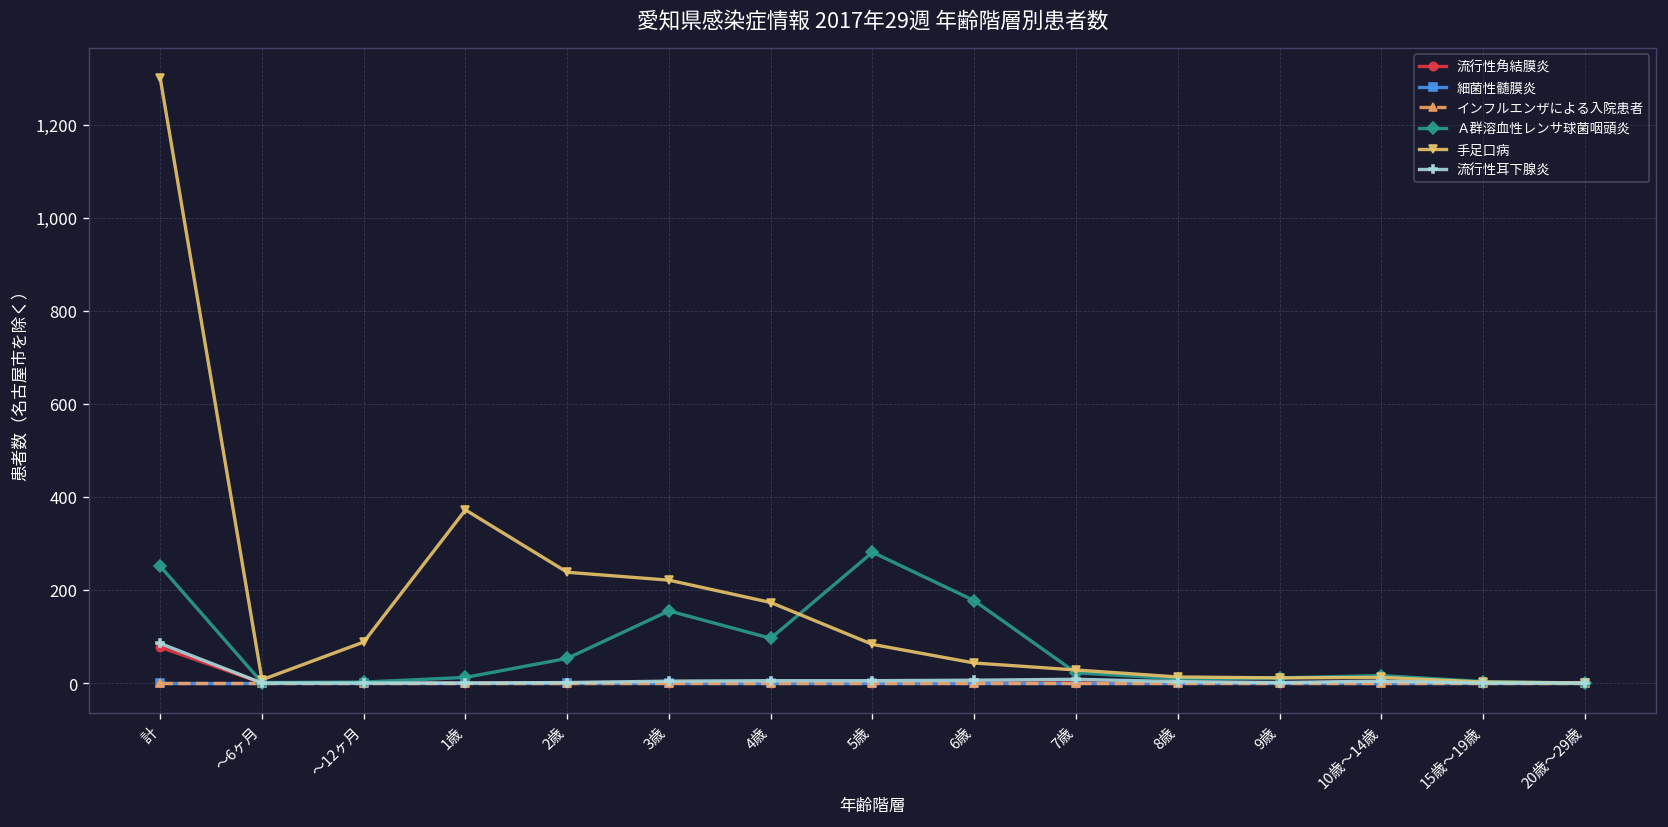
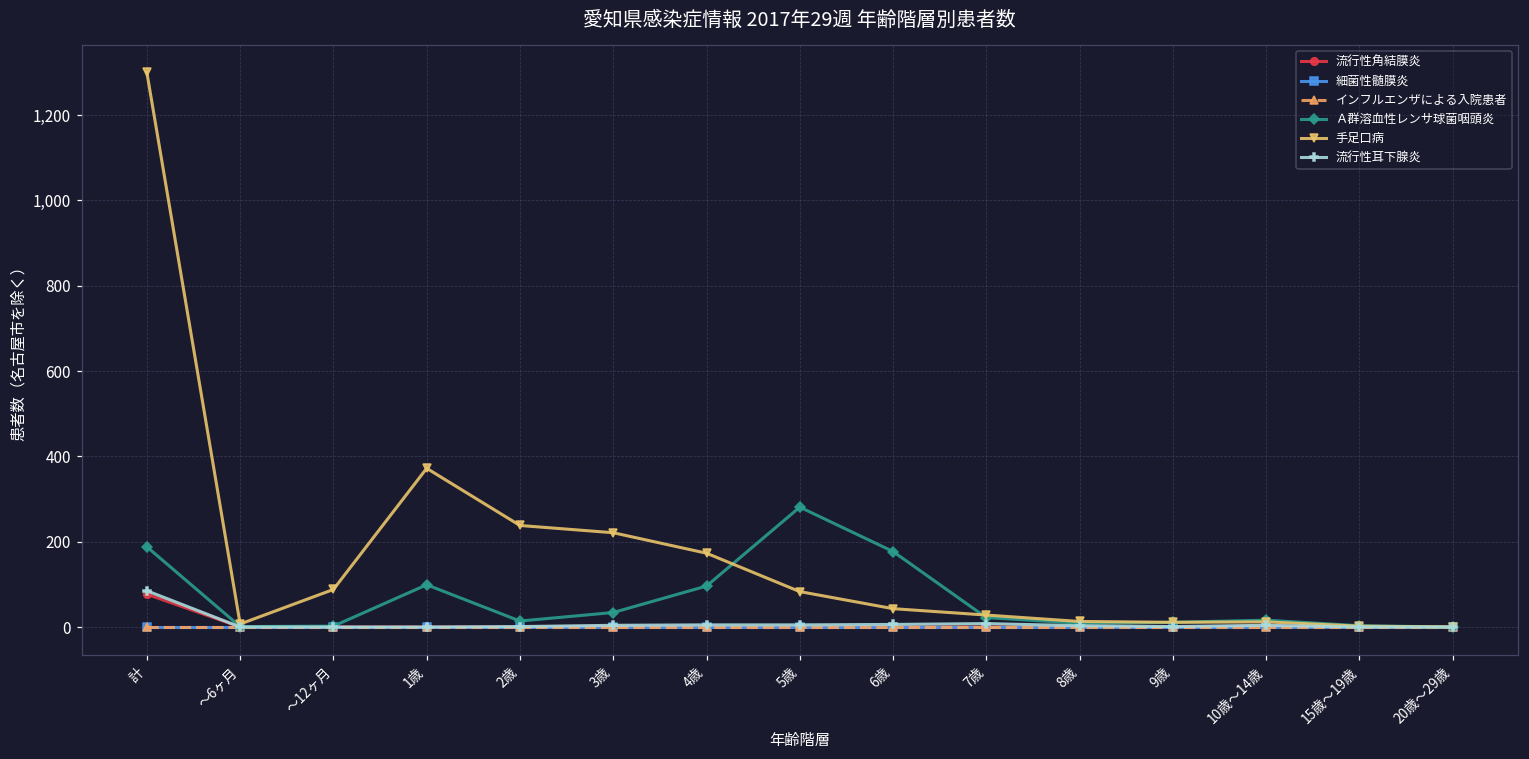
  {
    "流行性角結膜炎": {
      "計": 80
    },
    "Ａ群溶血性レンサ球菌咽頭炎": {
-     "計": 250,
-     "1歳": 10,
-     "2歳": 50,
-     "3歳": 160,
+     "計": 190,
+     "1歳": 100,
+     "2歳": 10,
+     "3歳": 30,
      "4歳": 100,
      "5歳": 280,
      "6歳": 180
    },
    "流行性耳下腺炎": {
      "計": 90,
      "7歳": 10
    }
  }
